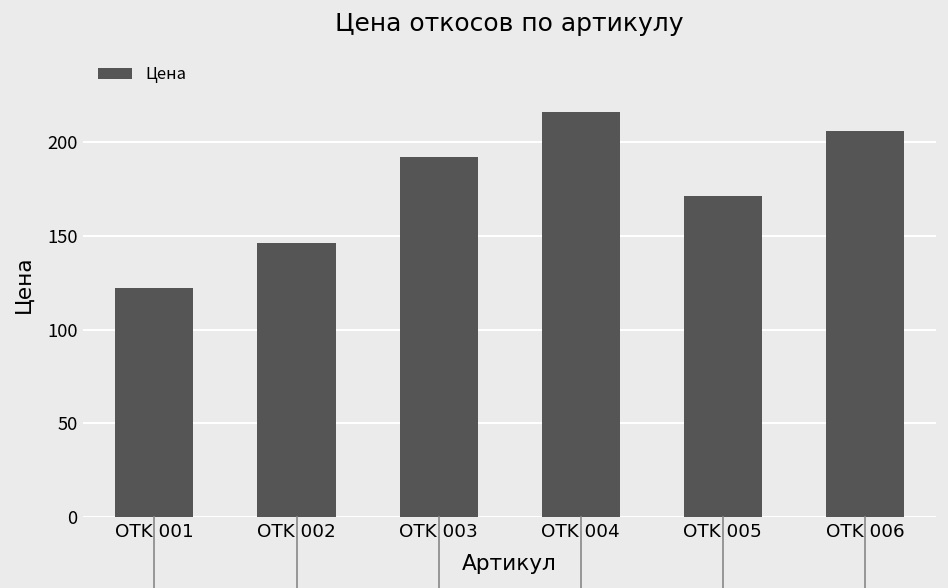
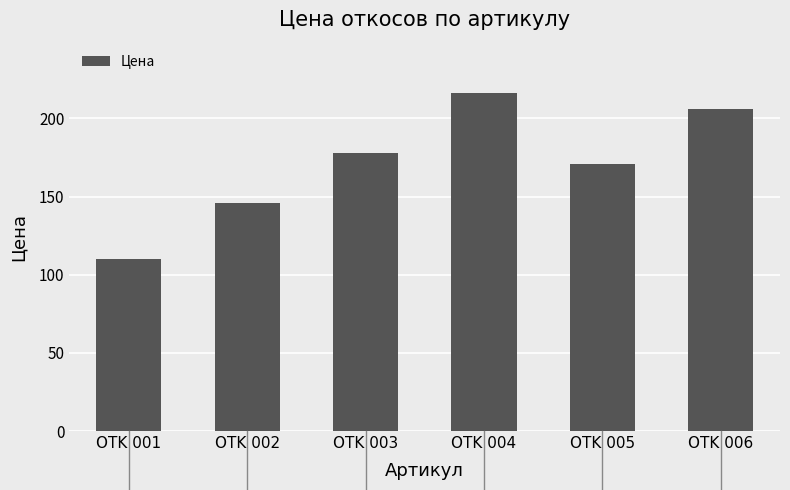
  {
-   "OTK 001": 122,
+   "OTK 001": 110,
    "OTK 002": 146,
-   "OTK 003": 192,
+   "OTK 003": 178,
    "OTK 004": 216,
    "OTK 005": 171,
    "OTK 006": 206
  }
